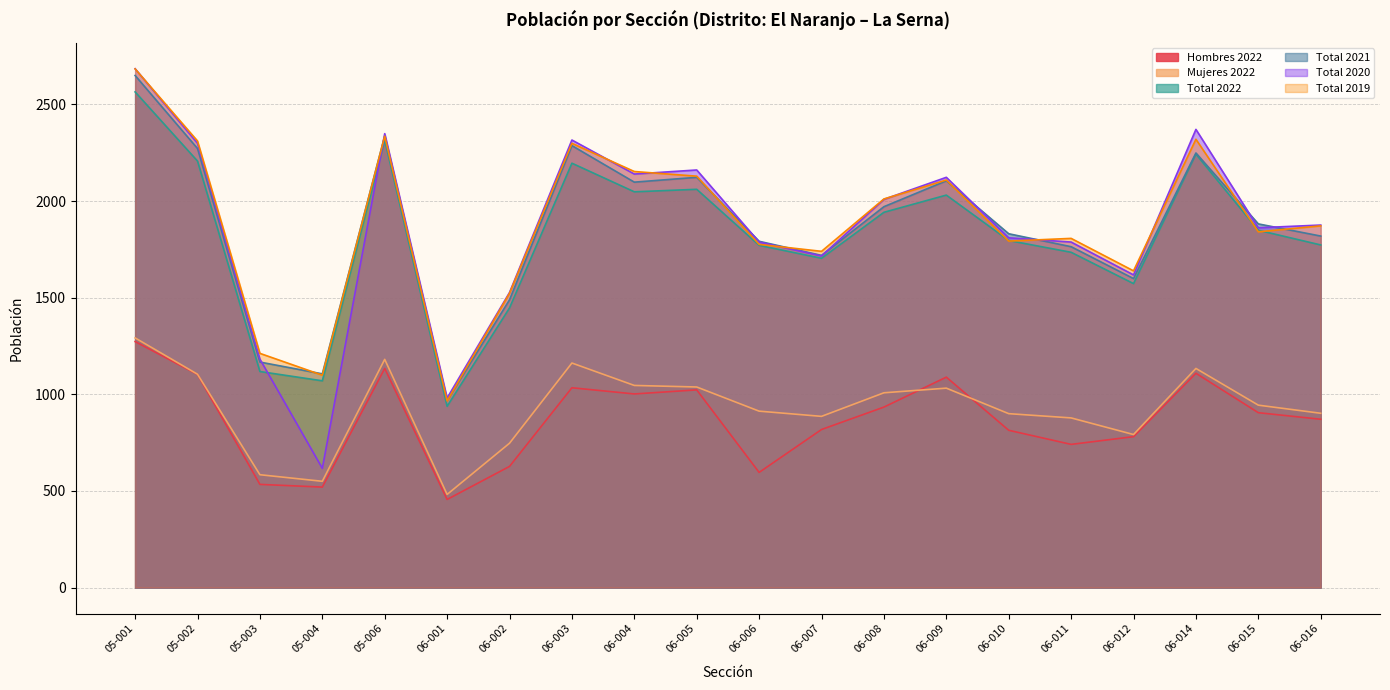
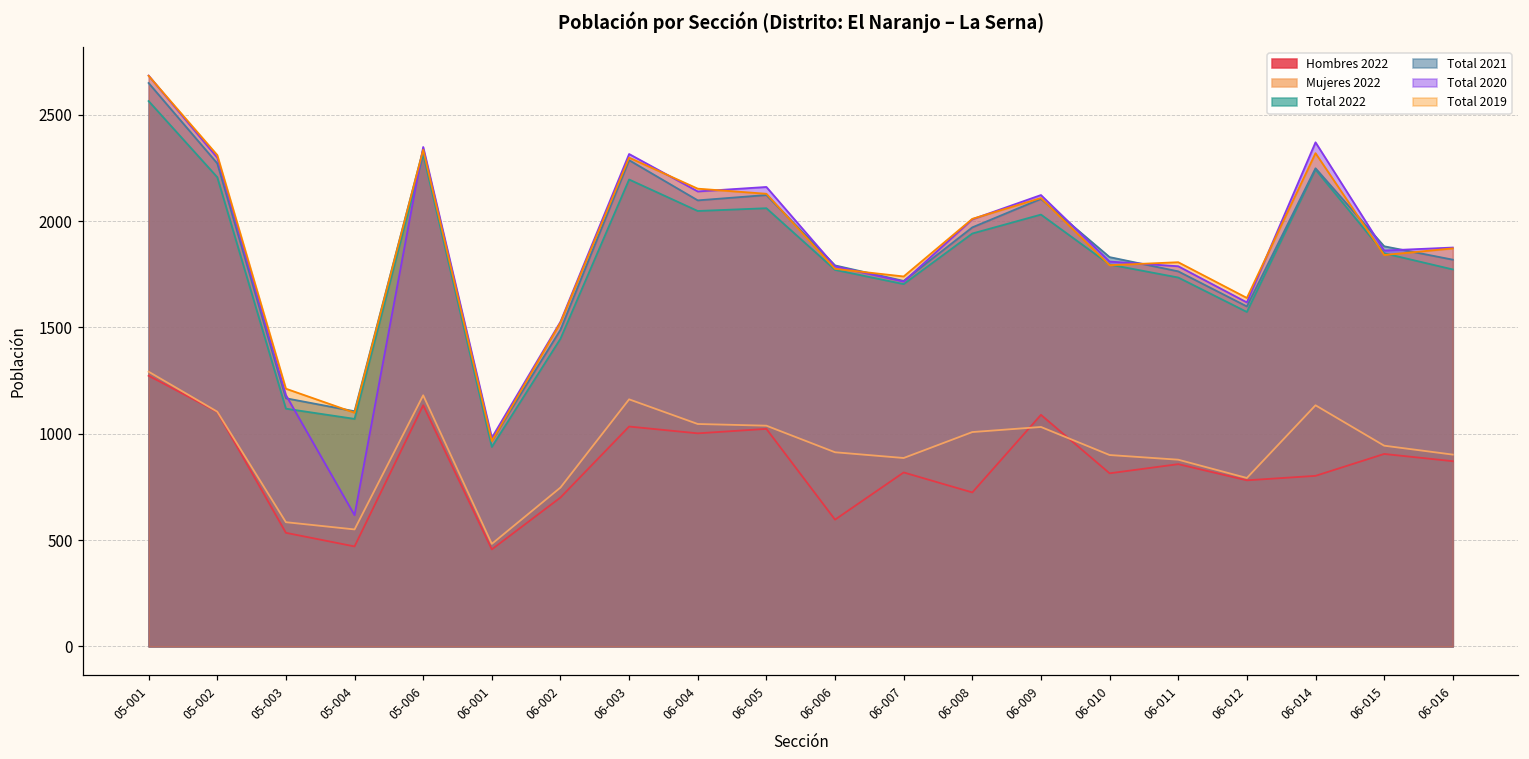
  {
    "Hombres 2022": {
      "05-001": 1270,
      "05-003": 530,
-     "05-004": 520,
+     "05-004": 470,
      "05-006": 1130,
      "06-001": 460,
-     "06-002": 630,
+     "06-002": 700,
      "06-003": 1030,
      "06-004": 1000,
      "06-005": 1020,
      "06-006": 600,
      "06-007": 820,
-     "06-008": 930,
+     "06-008": 720,
      "06-009": 1090,
      "06-010": 810,
-     "06-011": 740,
-     "06-014": 1110,
+     "06-011": 860,
+     "06-014": 800,
      "06-015": 910,
      "06-016": 870
    },
    "Total 2020": {
      "05-003": 1180,
      "05-004": 620,
      "06-003": 2320,
      "06-005": 2160,
      "06-009": 2120,
      "06-010": 1810,
      "06-011": 1790,
      "06-012": 1620,
      "06-014": 2370
    }
  }
